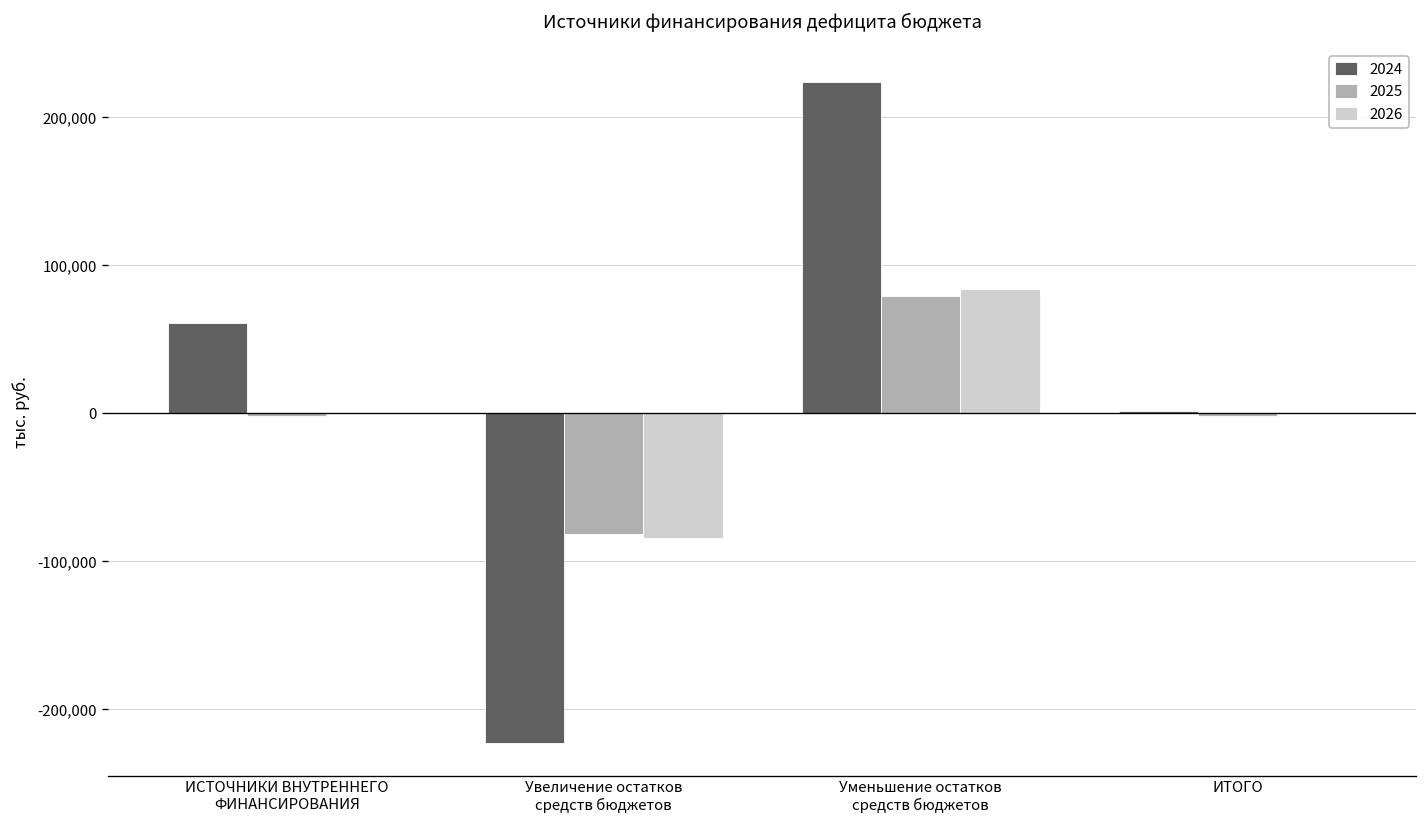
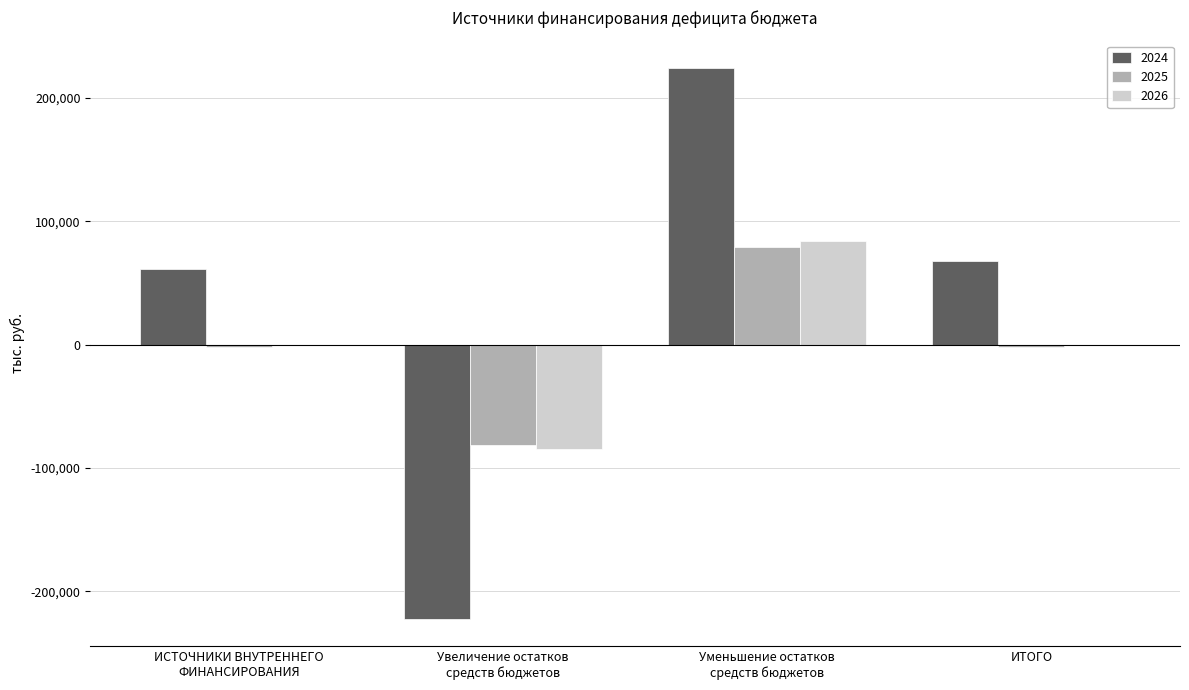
  {
    "2024": {
      "ИСТОЧНИКИ ВНУТРЕННЕГО ФИНАНСИРОВАНИЯ": "61,000",
      "Увеличение остатков средств бюджетов": "-222,000",
      "Уменьшение остатков средств бюджетов": "224,000",
-     "ИТОГО": "2,000"
+     "ИТОГО": "68,000"
    }
  }
